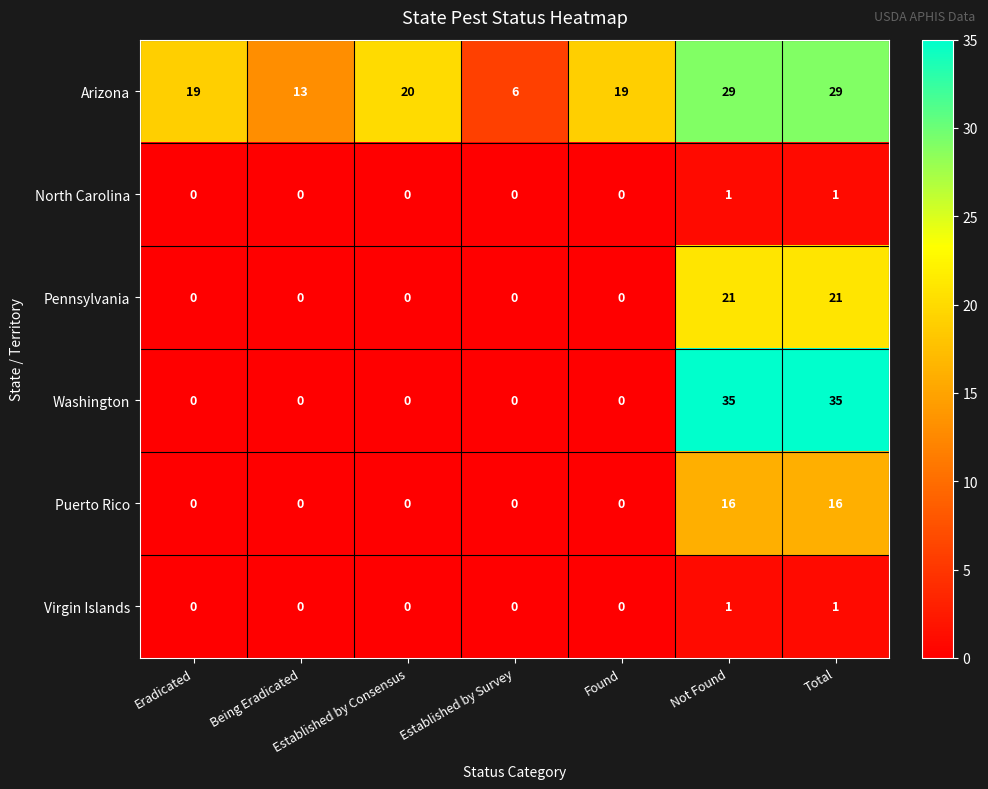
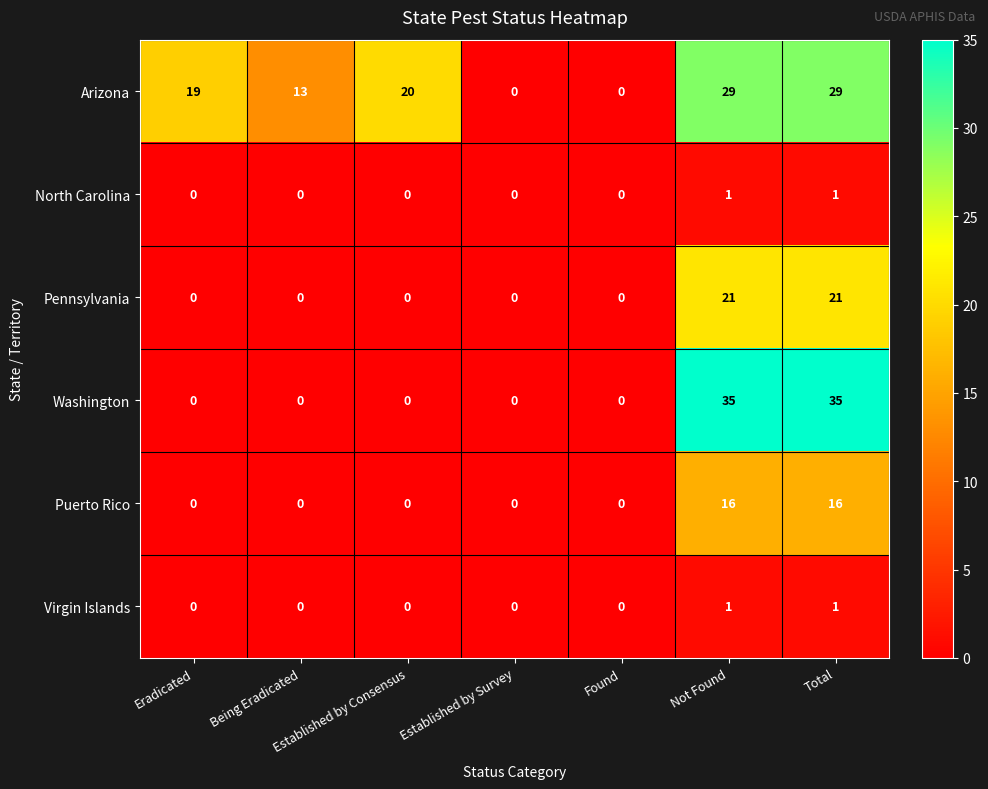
  {
    "Arizona": {
      "Eradicated": 19,
      "Being Eradicated": 13,
      "Established by Consensus": 20,
-     "Established by Survey": 6,
-     "Found": 19,
+     "Established by Survey": 0,
+     "Found": 0,
      "Not Found": 29,
      "Total": 29
    },
    "North Carolina": {
      "Eradicated": 0,
      "Being Eradicated": 0,
      "Established by Consensus": 0,
      "Established by Survey": 0,
      "Found": 0,
      "Not Found": 1,
      "Total": 1
    },
    "Pennsylvania": {
      "Eradicated": 0,
      "Being Eradicated": 0,
      "Established by Consensus": 0,
      "Established by Survey": 0,
      "Found": 0,
      "Not Found": 21,
      "Total": 21
    },
    "Washington": {
      "Eradicated": 0,
      "Being Eradicated": 0,
      "Established by Consensus": 0,
      "Established by Survey": 0,
      "Found": 0,
      "Not Found": 35,
      "Total": 35
    },
    "Puerto Rico": {
      "Eradicated": 0,
      "Being Eradicated": 0,
      "Established by Consensus": 0,
      "Established by Survey": 0,
      "Found": 0,
      "Not Found": 16,
      "Total": 16
    },
    "Virgin Islands": {
      "Eradicated": 0,
      "Being Eradicated": 0,
      "Established by Consensus": 0,
      "Established by Survey": 0,
      "Found": 0,
      "Not Found": 1,
      "Total": 1
    }
  }
